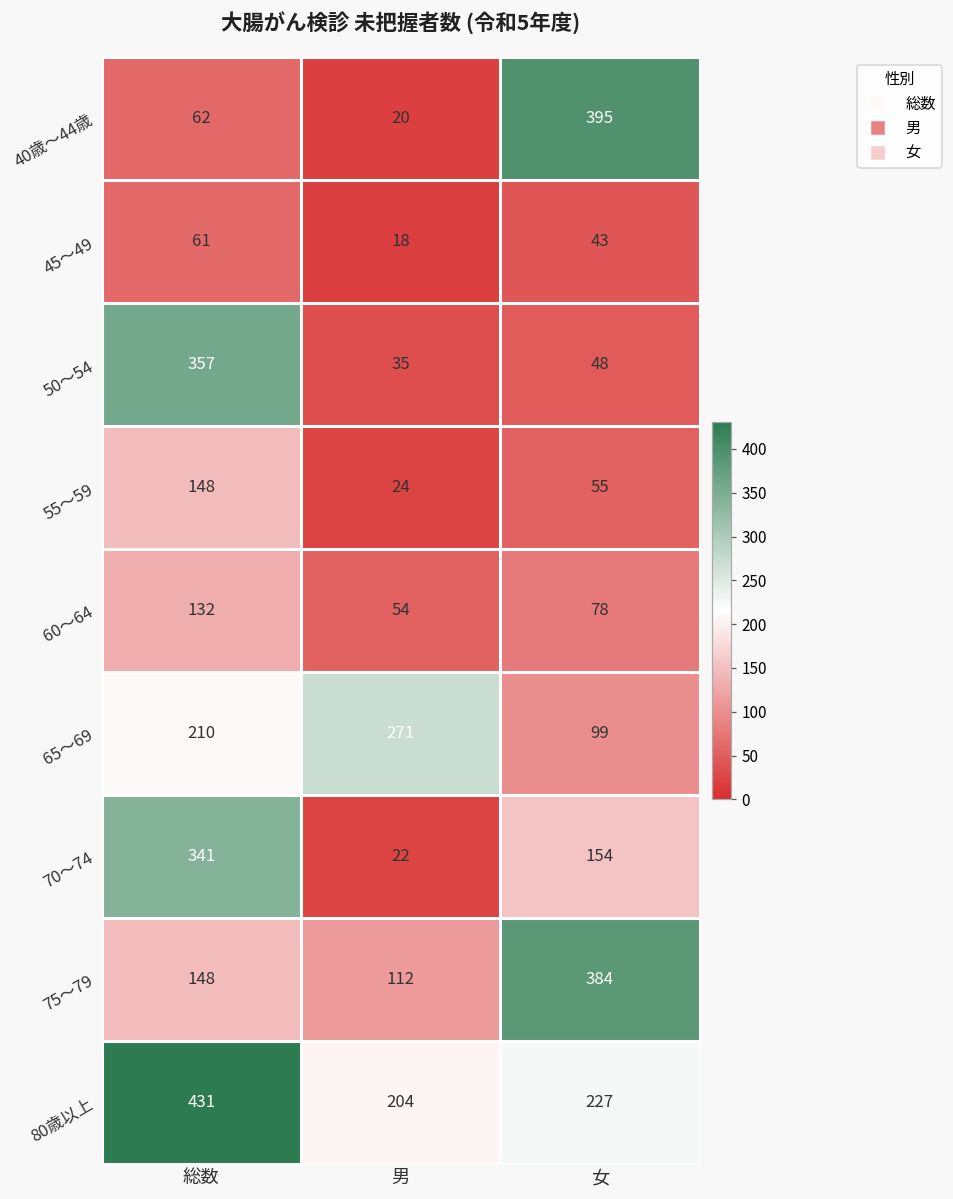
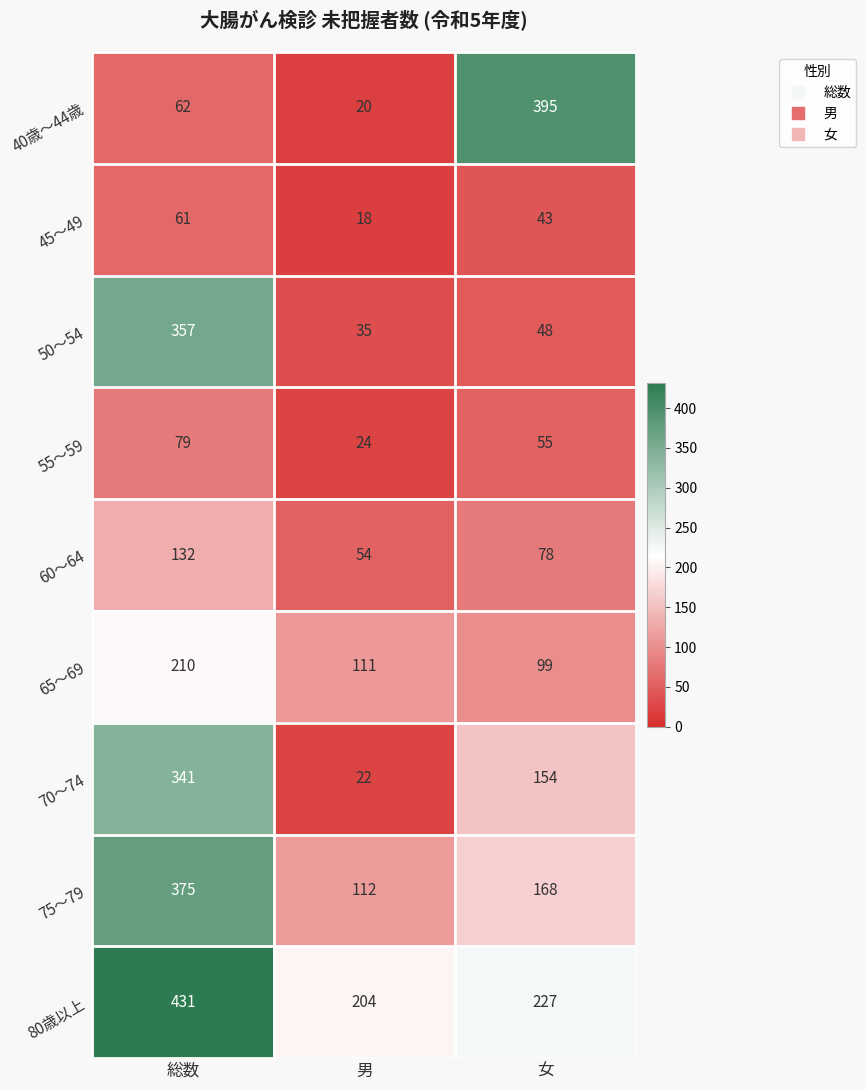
  {
    "40歳～44歳": {
      "総数": 62,
      "男": 20,
      "女": 395
    },
    "45～49": {
      "総数": 61,
      "男": 18,
      "女": 43
    },
    "50～54": {
      "総数": 357,
      "男": 35,
      "女": 48
    },
    "55～59": {
-     "総数": 148,
+     "総数": 79,
      "男": 24,
      "女": 55
    },
    "60～64": {
      "総数": 132,
      "男": 54,
      "女": 78
    },
    "65～69": {
      "総数": 210,
-     "男": 271,
+     "男": 111,
      "女": 99
    },
    "70～74": {
      "総数": 341,
      "男": 22,
      "女": 154
    },
    "75～79": {
-     "総数": 148,
+     "総数": 375,
      "男": 112,
-     "女": 384
+     "女": 168
    },
    "80歳以上": {
      "総数": 431,
      "男": 204,
      "女": 227
    }
  }
